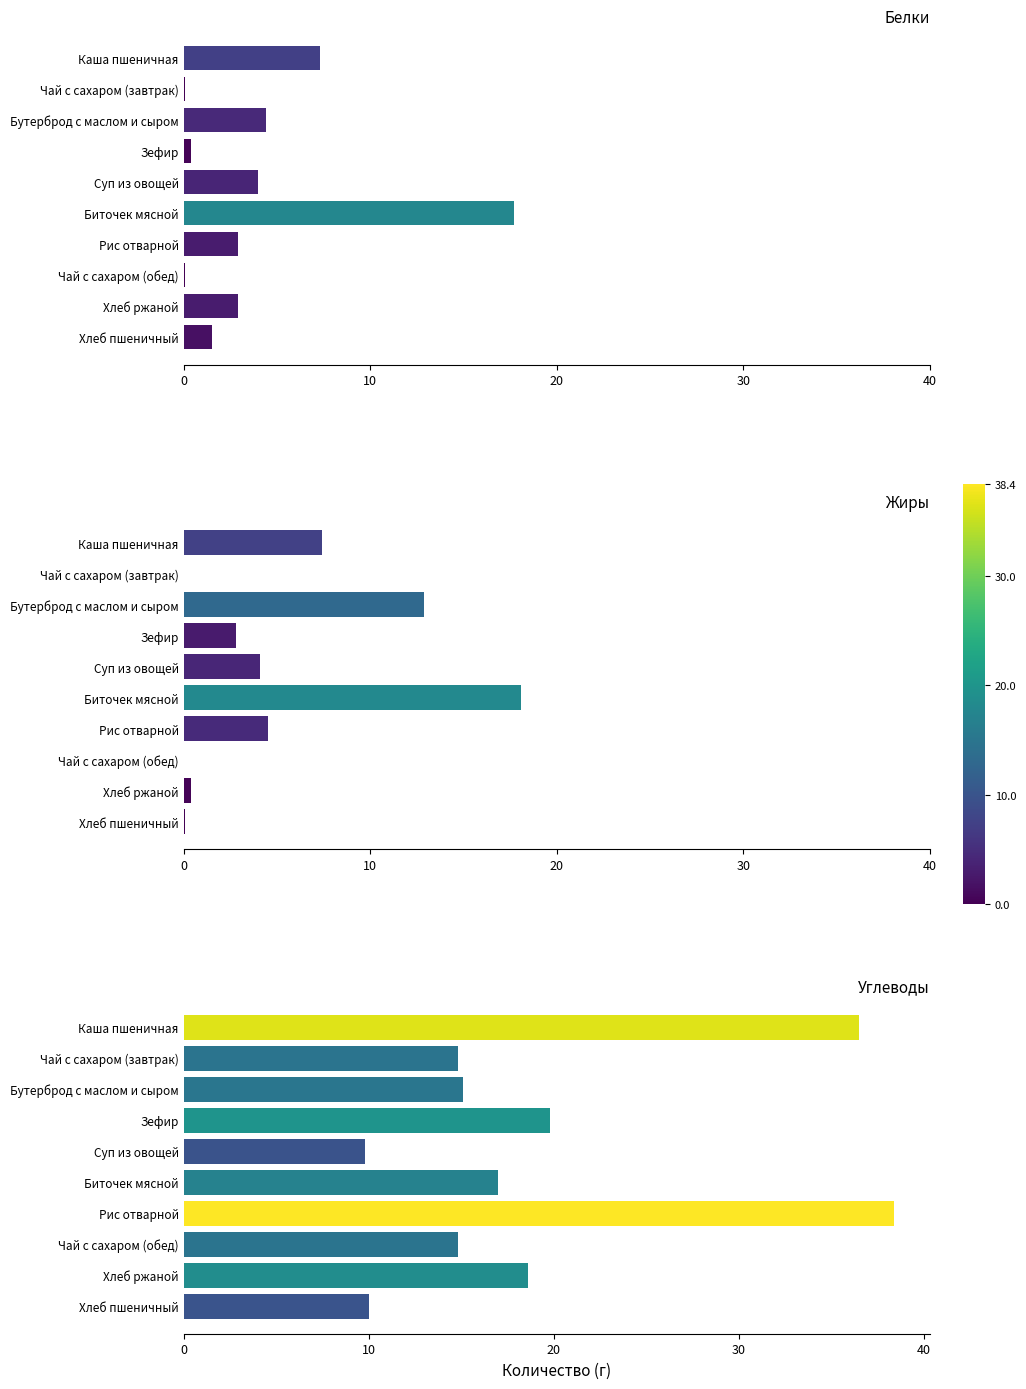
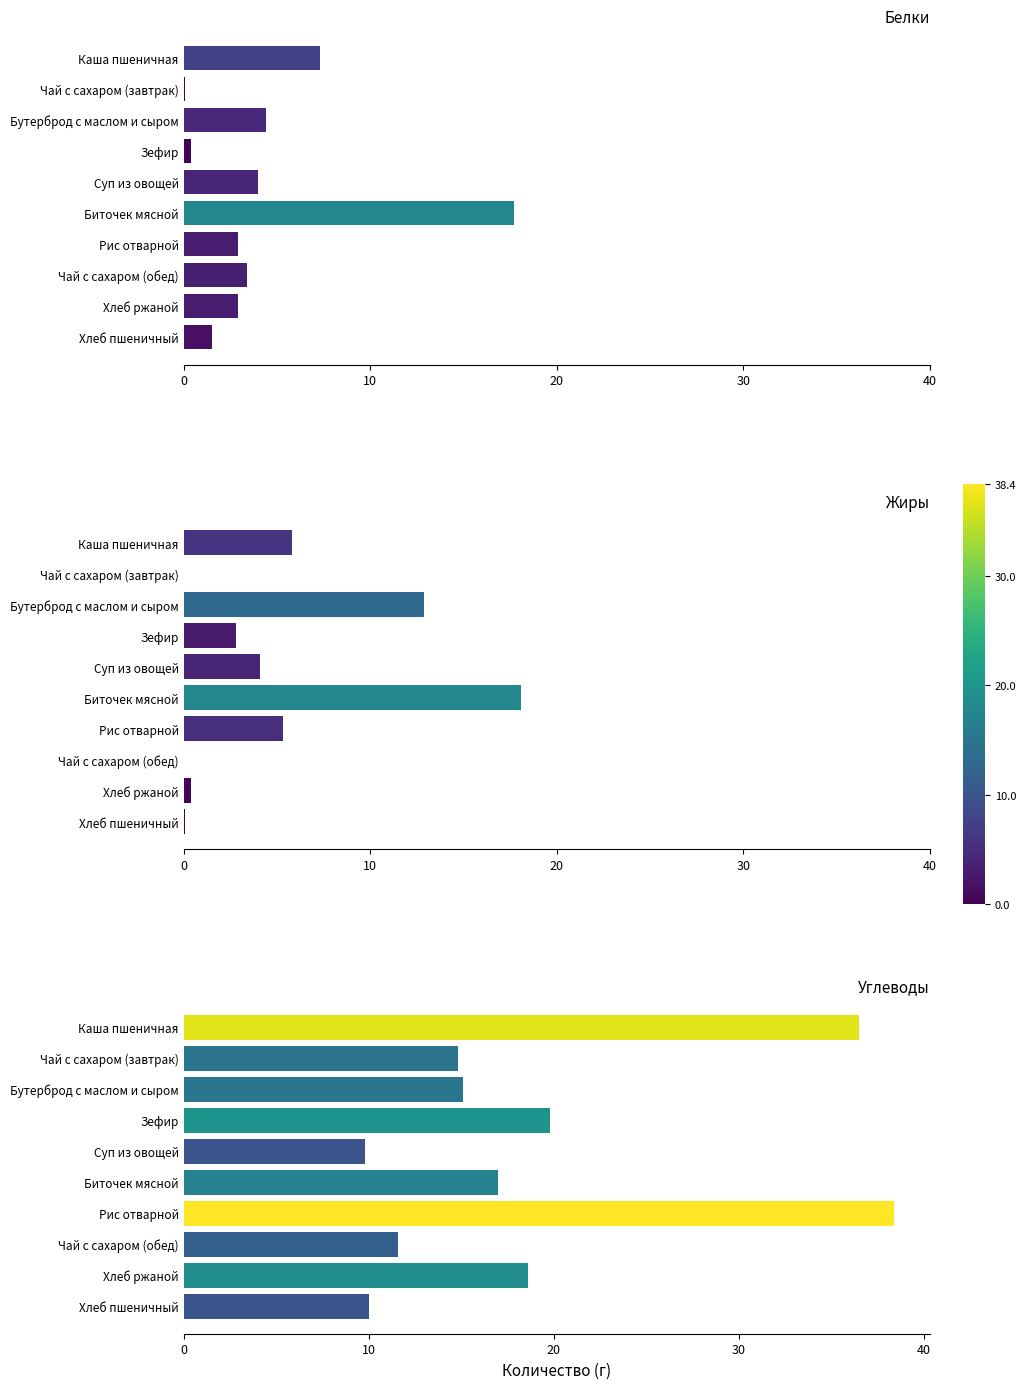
  {
    "Белки": {
      "Каша пшеничная": 7.3,
      "Бутерброд с маслом и сыром": 4.4,
      "Зефир": 0.4,
      "Суп из овощей": 4.0,
      "Биточек мясной": 17.7,
      "Рис отварной": 2.9,
-     "Чай с сахаром (обед)": 0.1,
+     "Чай с сахаром (обед)": 3.4,
      "Хлеб ржаной": 2.9,
      "Хлеб пшеничный": 1.5
    },
    "Жиры": {
-     "Каша пшеничная": 7.4,
+     "Каша пшеничная": 5.8,
      "Чай с сахаром (завтрак)": 0.0,
      "Бутерброд с маслом и сыром": 12.9,
      "Зефир": 2.8,
      "Суп из овощей": 4.1,
      "Биточек мясной": 18.1,
-     "Рис отварной": 4.5,
+     "Рис отварной": 5.3,
      "Чай с сахаром (обед)": 0.0,
      "Хлеб ржаной": 0.4
    },
    "Углеводы": {
      "Каша пшеничная": 36.5,
      "Чай с сахаром (завтрак)": 14.8,
      "Бутерброд с маслом и сыром": 15.1,
      "Зефир": 19.8,
      "Суп из овощей": 9.8,
      "Биточек мясной": 17.0,
      "Рис отварной": 38.4,
-     "Чай с сахаром (обед)": 14.8,
+     "Чай с сахаром (обед)": 11.6,
      "Хлеб ржаной": 18.6,
      "Хлеб пшеничный": 10.0
    }
  }
